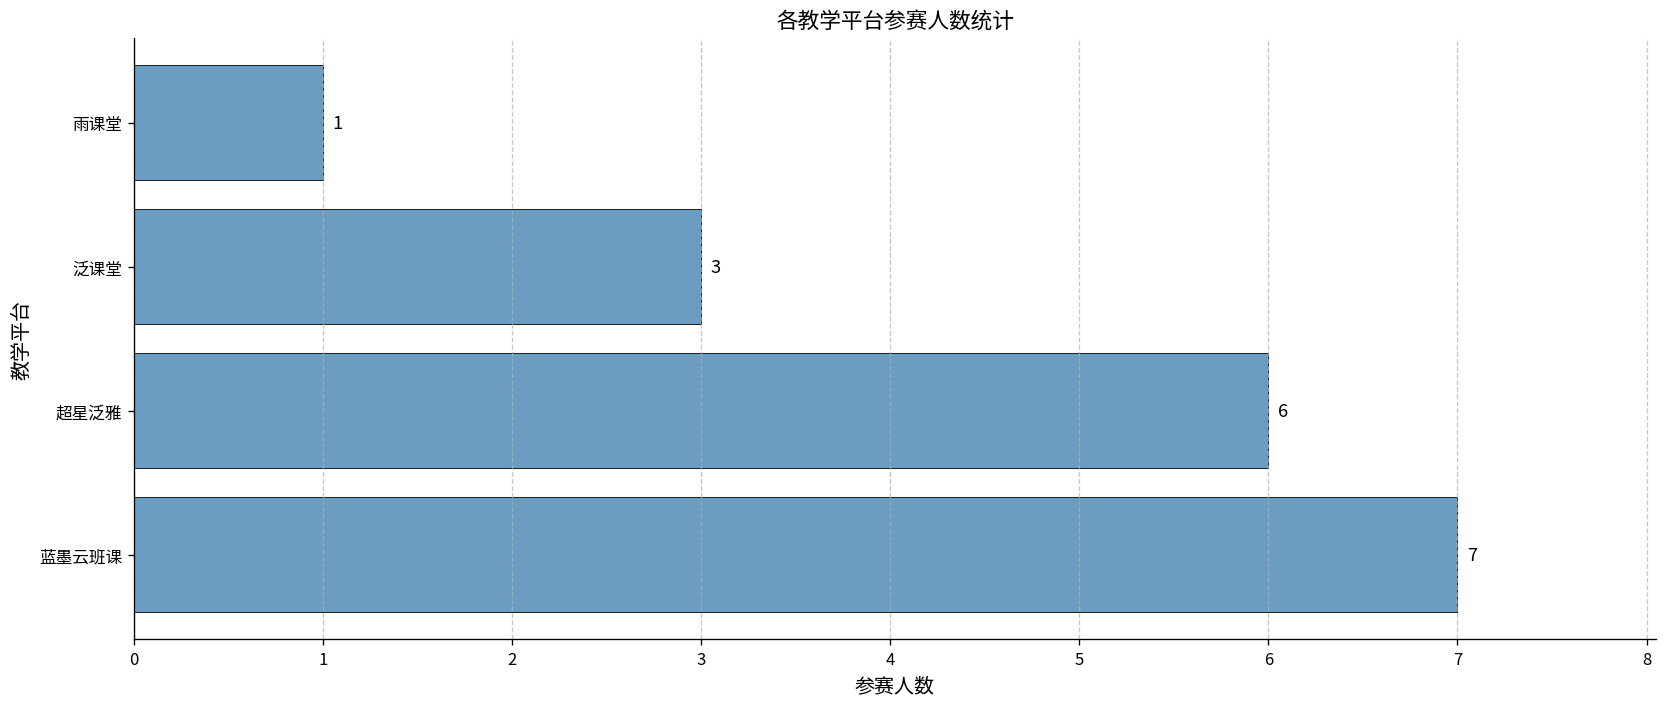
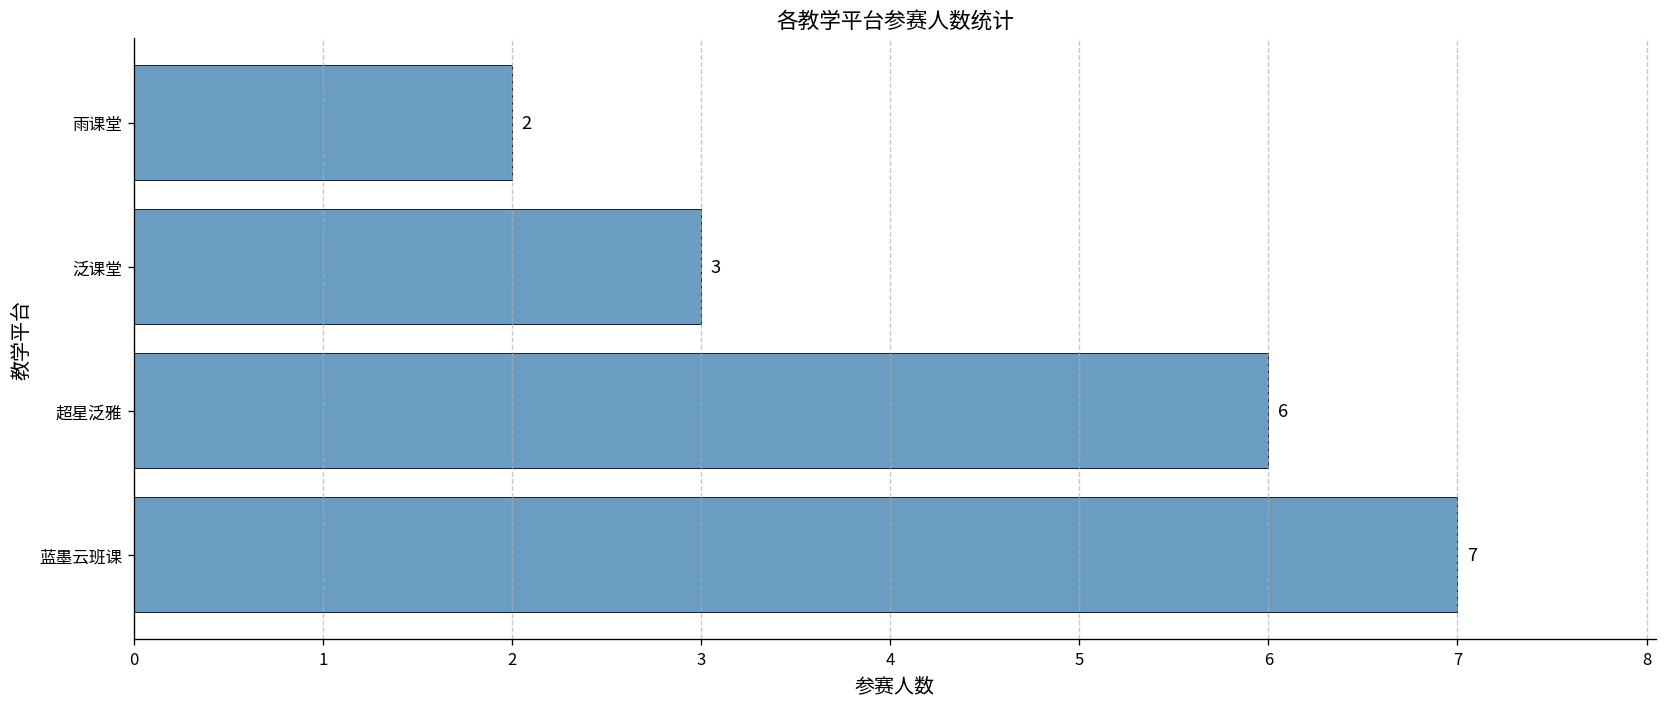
  {
-   "雨课堂": 1,
+   "雨课堂": 2,
    "泛课堂": 3,
    "超星泛雅": 6,
    "蓝墨云班课": 7
  }
